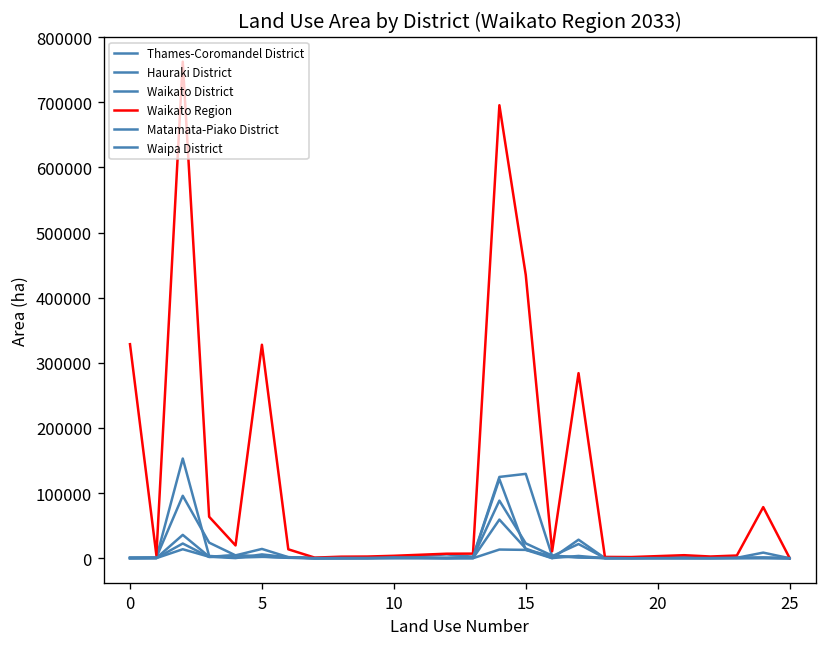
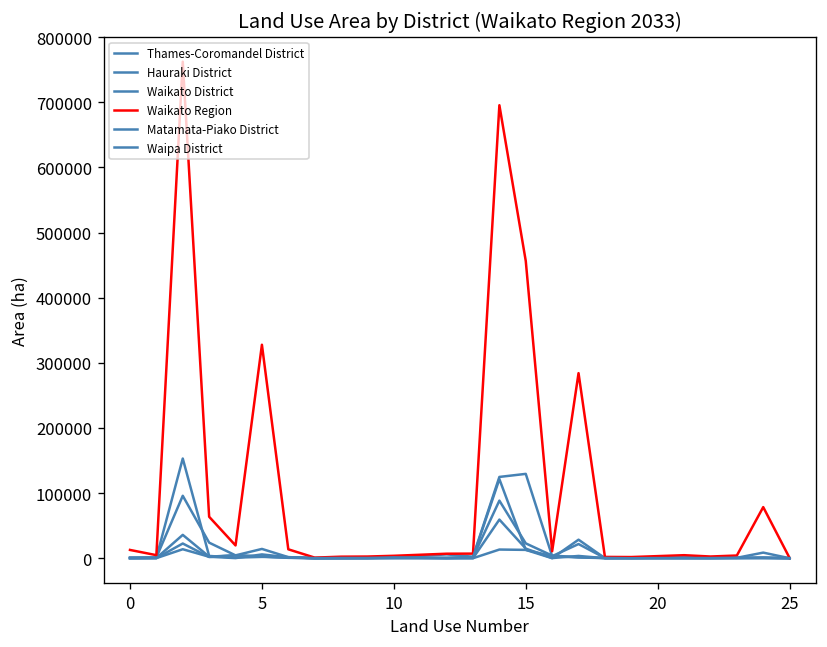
  {
    "Waikato Region": {
-     "0": 330000,
+     "0": 10000,
      "5": 330000,
-     "15": 430000
+     "15": 460000
    }
  }
